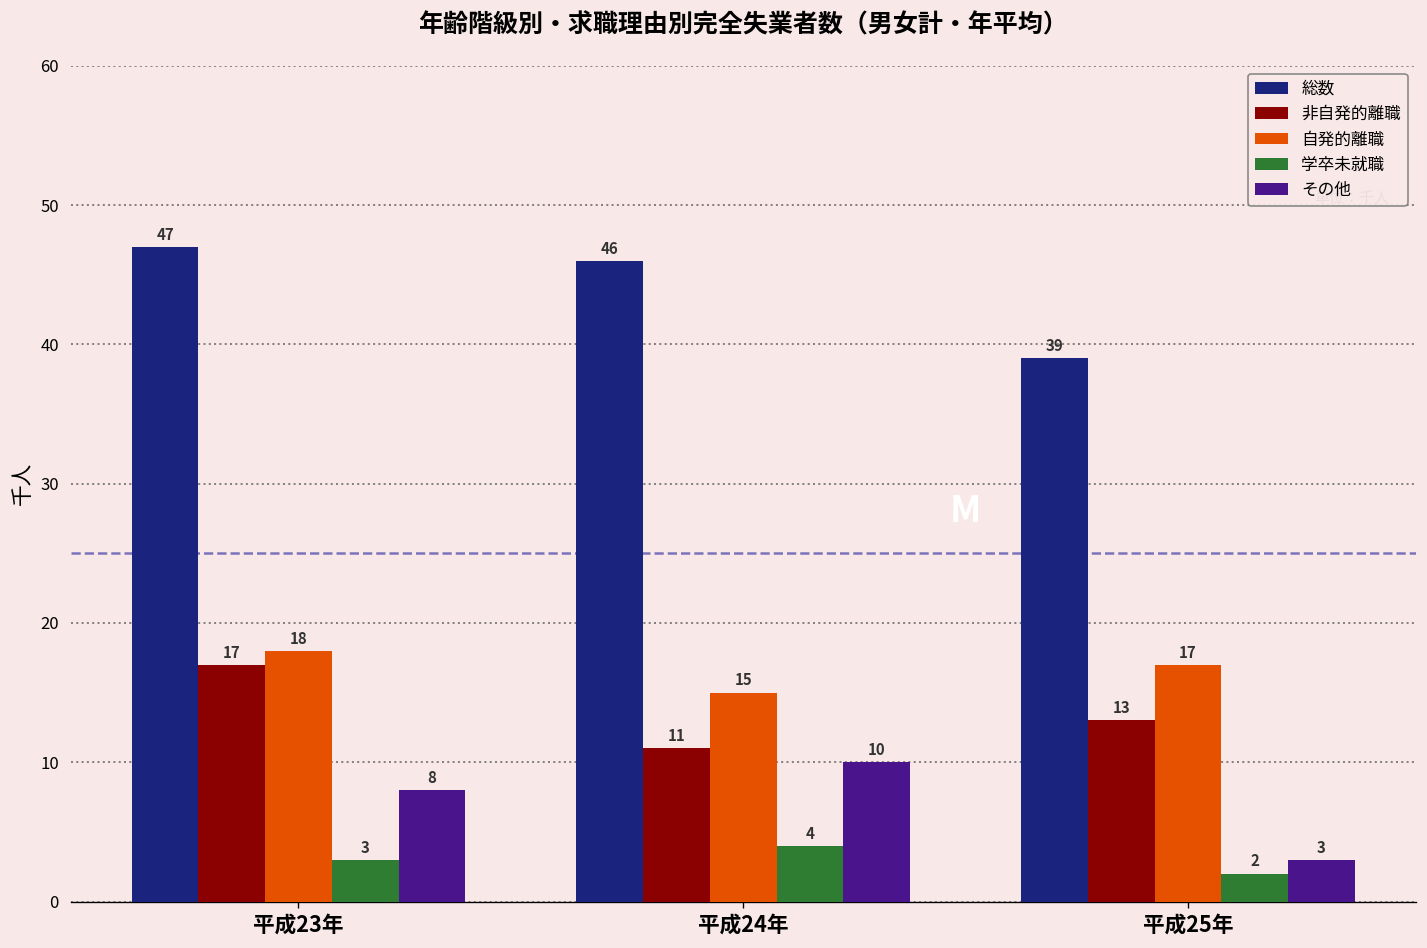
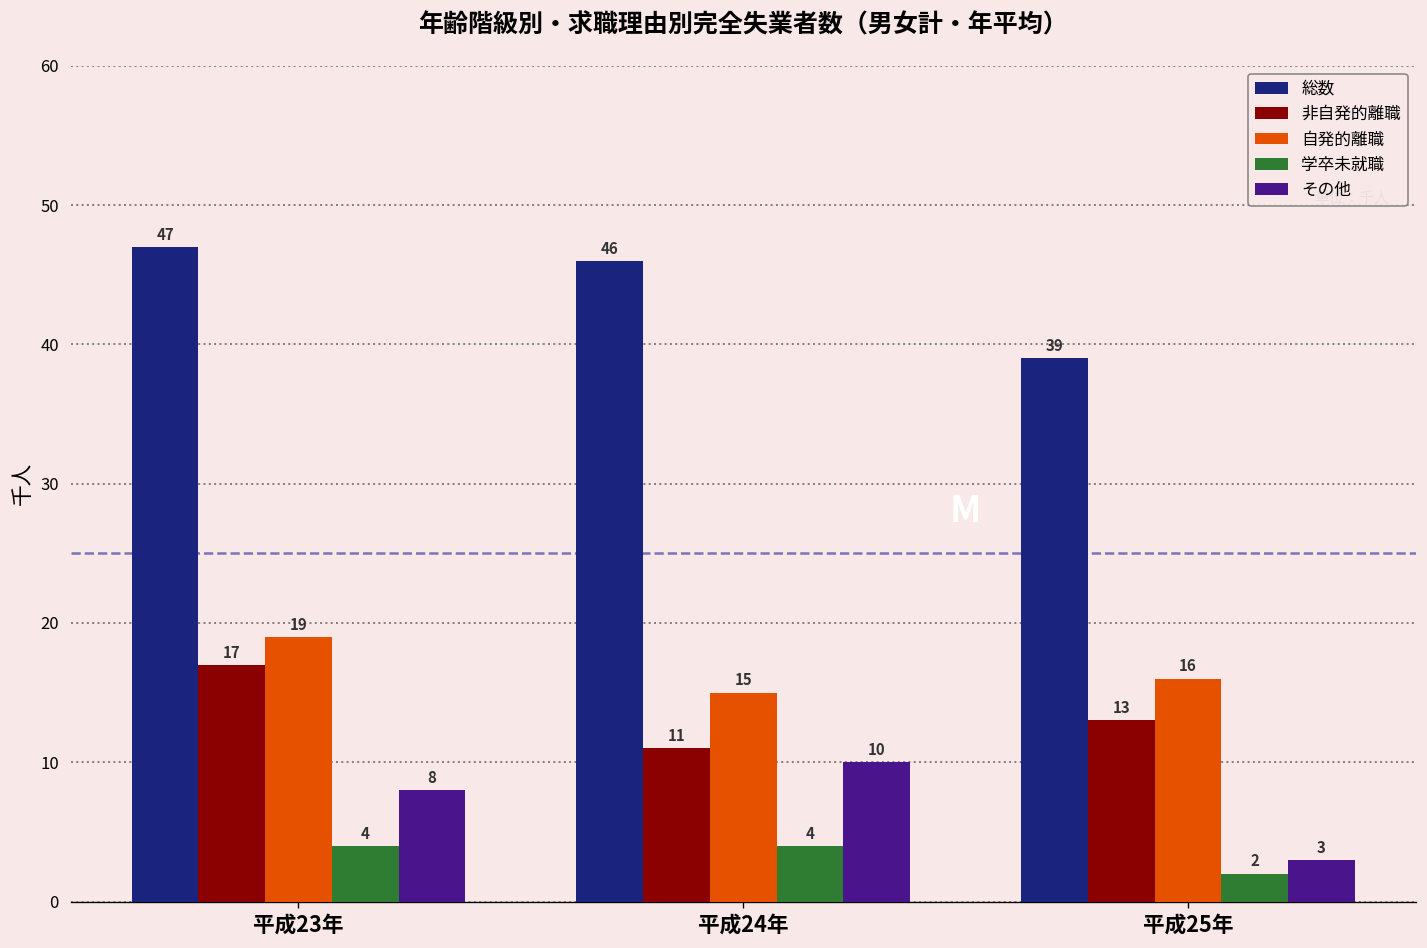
  {
    "非自発的離職": {
      "平成23年": 17,
      "平成24年": 11,
      "平成25年": 13
    },
    "自発的離職": {
-     "平成23年": 18,
+     "平成23年": 19,
      "平成24年": 15,
-     "平成25年": 17
+     "平成25年": 16
    },
    "学卒未就職": {
-     "平成23年": 3,
+     "平成23年": 4,
      "平成24年": 4,
      "平成25年": 2
    }
  }
